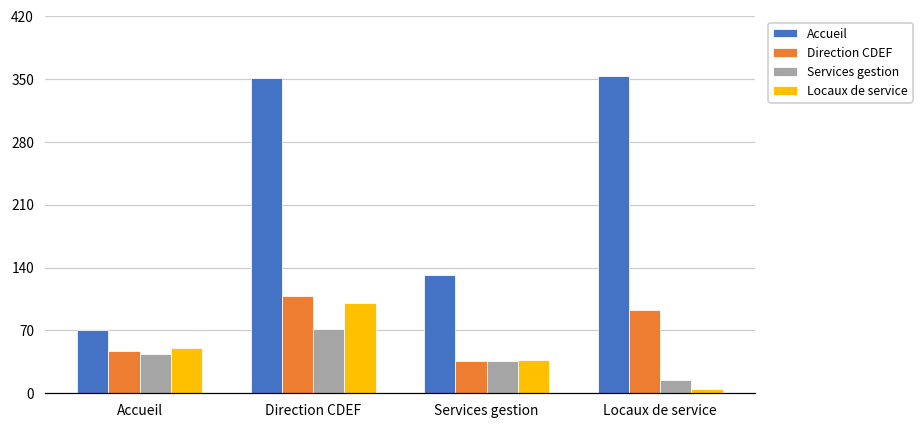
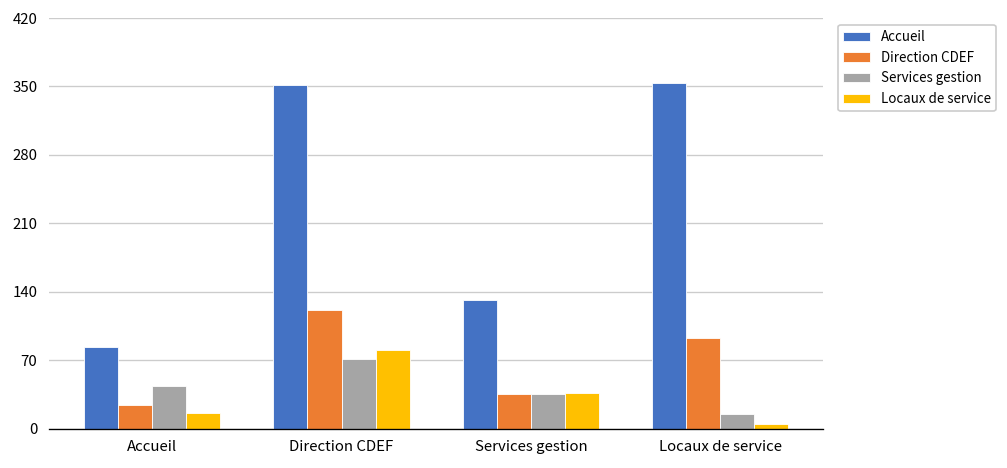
  {
    "Accueil": {
-     "Accueil": 70,
+     "Accueil": 80,
      "Direction CDEF": 350,
      "Services gestion": 130,
      "Locaux de service": 350
    },
    "Direction CDEF": {
-     "Accueil": 50,
-     "Direction CDEF": 110,
+     "Accueil": 20,
+     "Direction CDEF": 120,
      "Services gestion": 40,
      "Locaux de service": 90
    },
    "Services gestion": {
      "Accueil": 40,
      "Direction CDEF": 70,
      "Services gestion": 40,
      "Locaux de service": 20
    },
    "Locaux de service": {
-     "Accueil": 50,
-     "Direction CDEF": 100,
+     "Accueil": 20,
+     "Direction CDEF": 80,
      "Services gestion": 40,
      "Locaux de service": 10
    }
  }
